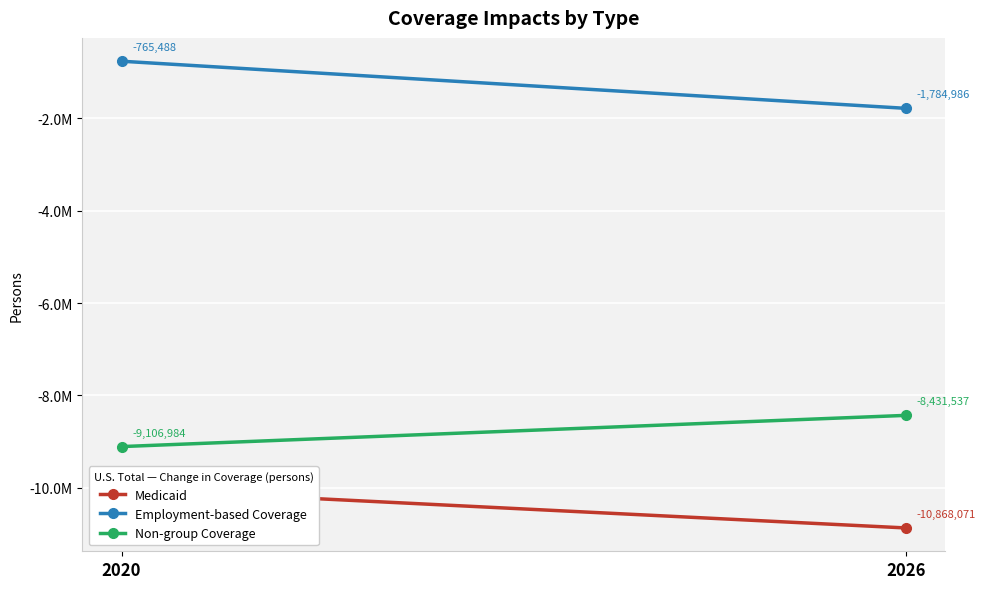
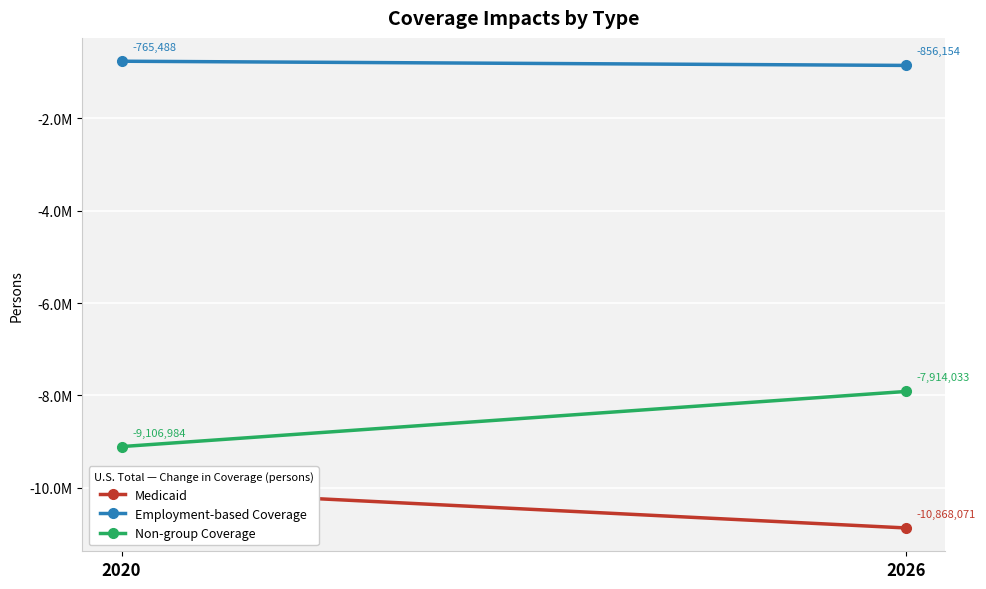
  {
    "Medicaid": {
      "2026": "-10,868,071"
    },
    "Employment-based Coverage": {
      "2020": "-765,488",
-     "2026": "-1,784,986"
+     "2026": "-856,154"
    },
    "Non-group Coverage": {
      "2020": "-9,106,984",
-     "2026": "-8,431,537"
+     "2026": "-7,914,033"
    }
  }
